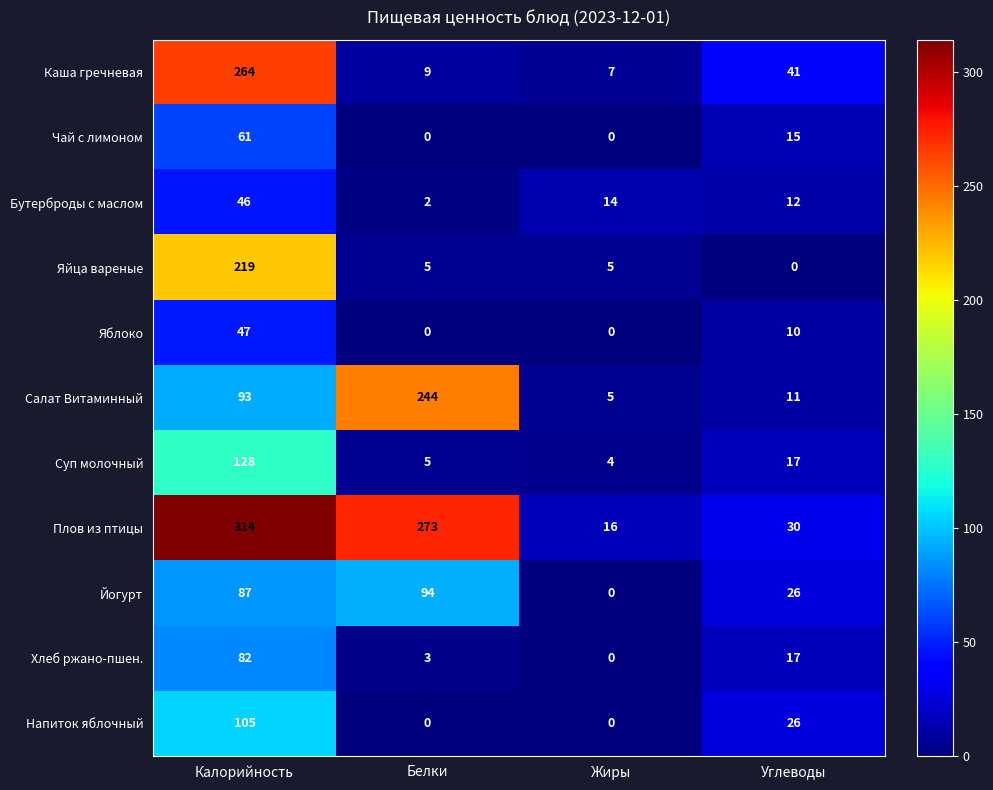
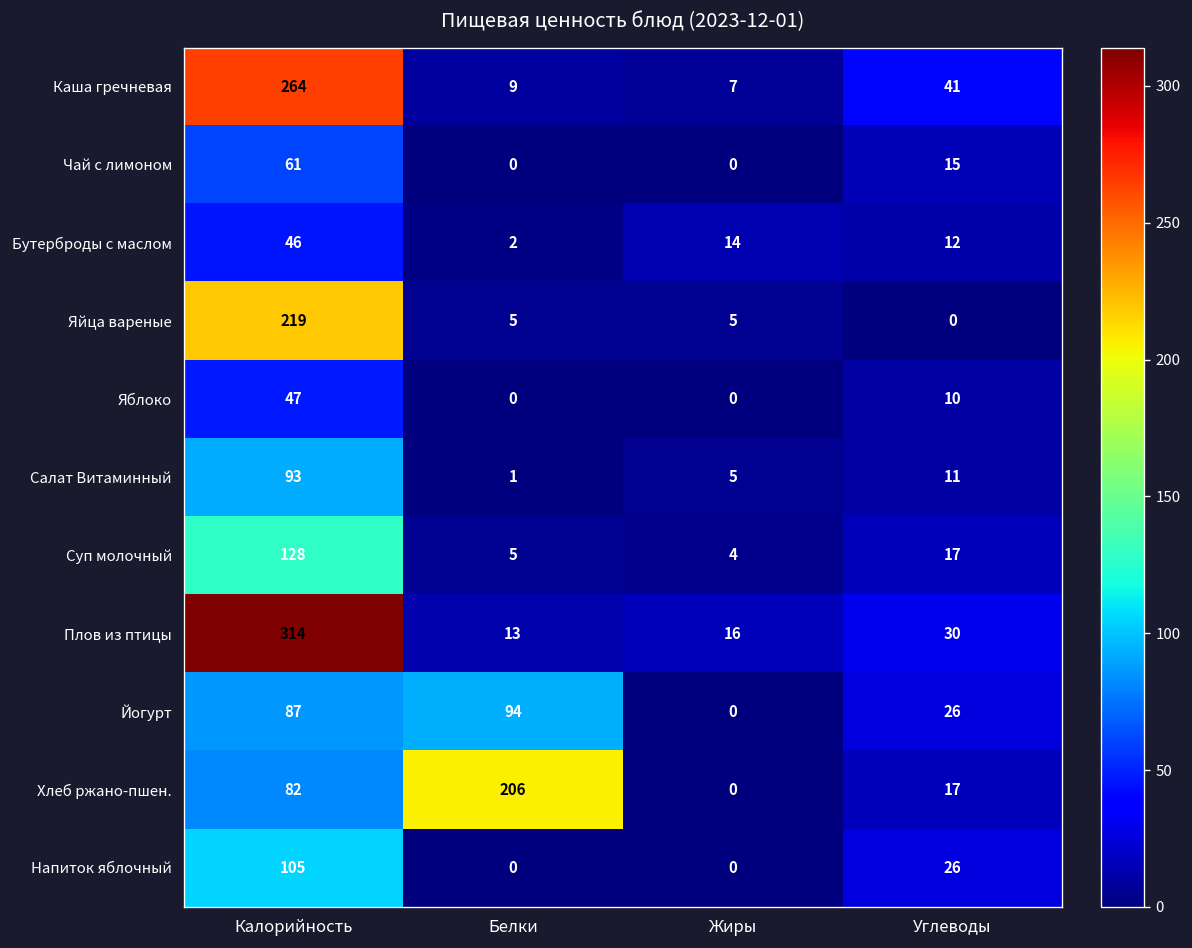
  {
    "Каша гречневая": {
      "Калорийность": 264,
      "Белки": 9,
      "Жиры": 7,
      "Углеводы": 41
    },
    "Чай с лимоном": {
      "Калорийность": 61,
      "Белки": 0,
      "Жиры": 0,
      "Углеводы": 15
    },
    "Бутерброды с маслом": {
      "Калорийность": 46,
      "Белки": 2,
      "Жиры": 14,
      "Углеводы": 12
    },
    "Яйца вареные": {
      "Калорийность": 219,
      "Белки": 5,
      "Жиры": 5,
      "Углеводы": 0
    },
    "Яблоко": {
      "Калорийность": 47,
      "Белки": 0,
      "Жиры": 0,
      "Углеводы": 10
    },
    "Салат Витаминный": {
      "Калорийность": 93,
-     "Белки": 244,
+     "Белки": 1,
      "Жиры": 5,
      "Углеводы": 11
    },
    "Суп молочный": {
      "Калорийность": 128,
      "Белки": 5,
      "Жиры": 4,
      "Углеводы": 17
    },
    "Плов из птицы": {
      "Калорийность": 314,
-     "Белки": 273,
+     "Белки": 13,
      "Жиры": 16,
      "Углеводы": 30
    },
    "Йогурт": {
      "Калорийность": 87,
      "Белки": 94,
      "Жиры": 0,
      "Углеводы": 26
    },
    "Хлеб ржано-пшен.": {
      "Калорийность": 82,
-     "Белки": 3,
+     "Белки": 206,
      "Жиры": 0,
      "Углеводы": 17
    },
    "Напиток яблочный": {
      "Калорийность": 105,
      "Белки": 0,
      "Жиры": 0,
      "Углеводы": 26
    }
  }
